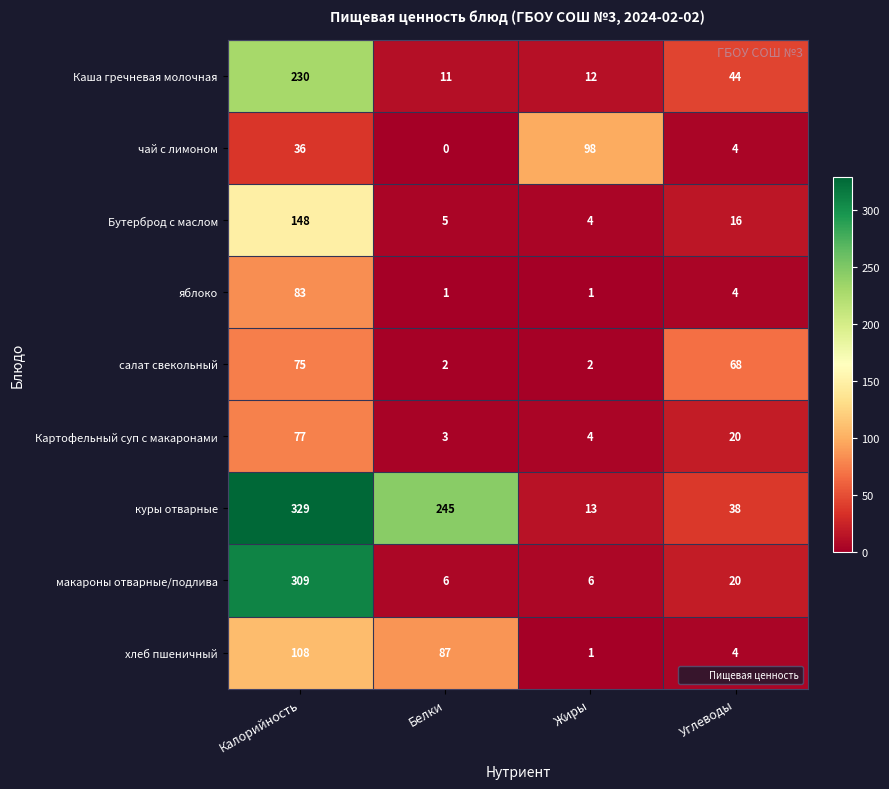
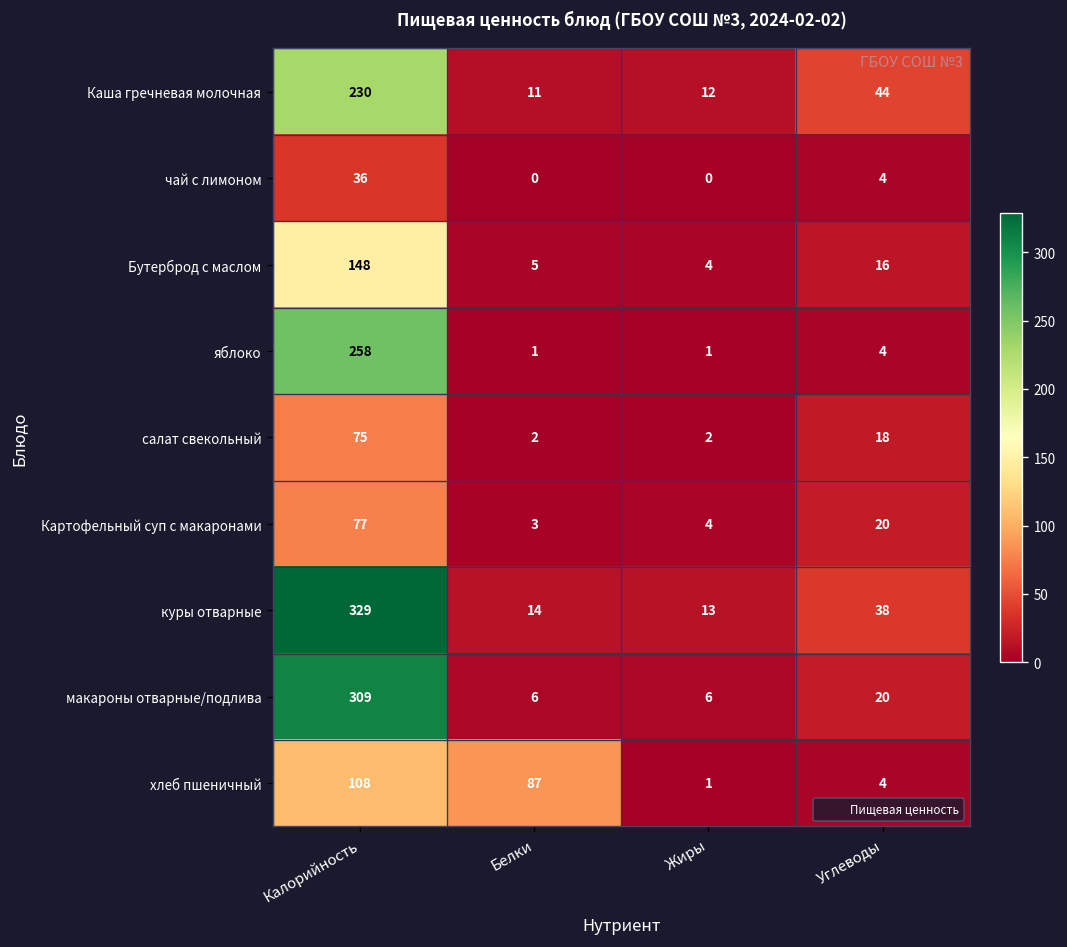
  {
    "Каша гречневая молочная": {
      "Калорийность": 230,
      "Белки": 11,
      "Жиры": 12
    },
    "чай с лимоном": {
      "Калорийность": 36,
      "Белки": 0,
-     "Жиры": 98,
+     "Жиры": 0,
      "Углеводы": 4
    },
    "Бутерброд с маслом": {
      "Калорийность": 148,
      "Белки": 5,
      "Жиры": 4,
      "Углеводы": 16
    },
    "яблоко": {
-     "Калорийность": 83,
+     "Калорийность": 258,
      "Белки": 1,
      "Жиры": 1,
      "Углеводы": 4
    },
    "салат свекольный": {
      "Калорийность": 75,
      "Белки": 2,
      "Жиры": 2,
-     "Углеводы": 68
+     "Углеводы": 18
    },
    "Картофельный суп с макаронами": {
      "Калорийность": 77,
      "Белки": 3,
      "Жиры": 4,
      "Углеводы": 20
    },
    "куры отварные": {
      "Калорийность": 329,
-     "Белки": 245,
+     "Белки": 14,
      "Жиры": 13,
      "Углеводы": 38
    },
    "макароны отварные/подлива": {
      "Калорийность": 309,
      "Белки": 6,
      "Жиры": 6,
      "Углеводы": 20
    },
    "хлеб пшеничный": {
      "Калорийность": 108,
      "Белки": 87,
      "Жиры": 1,
      "Углеводы": 4
    }
  }
